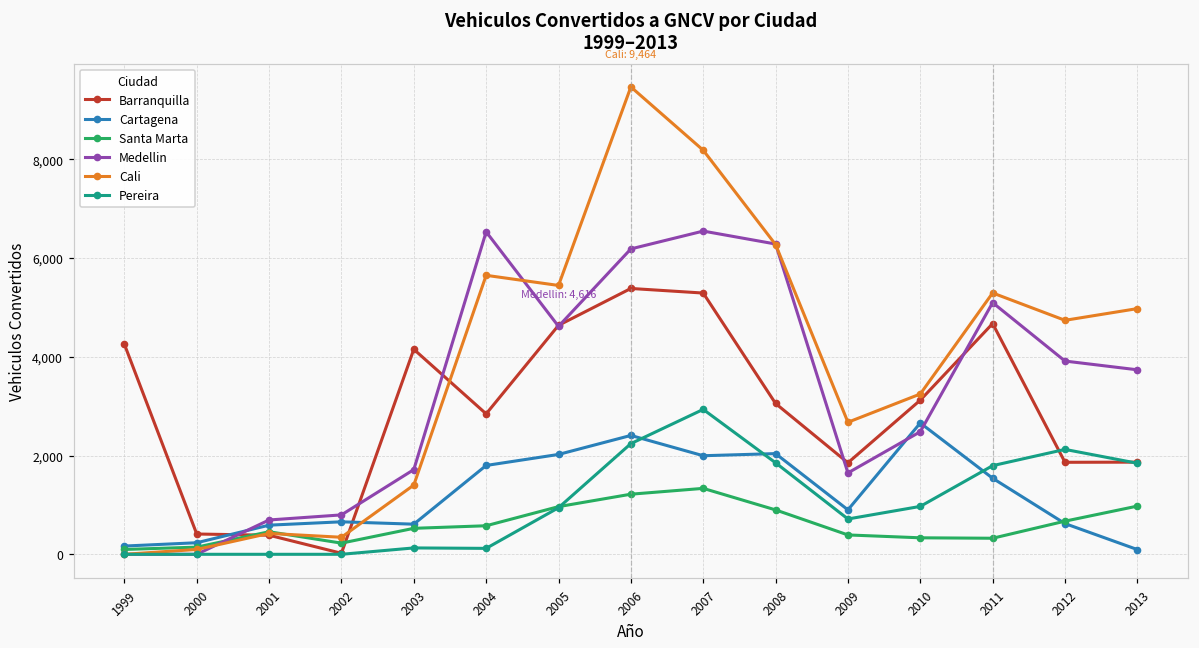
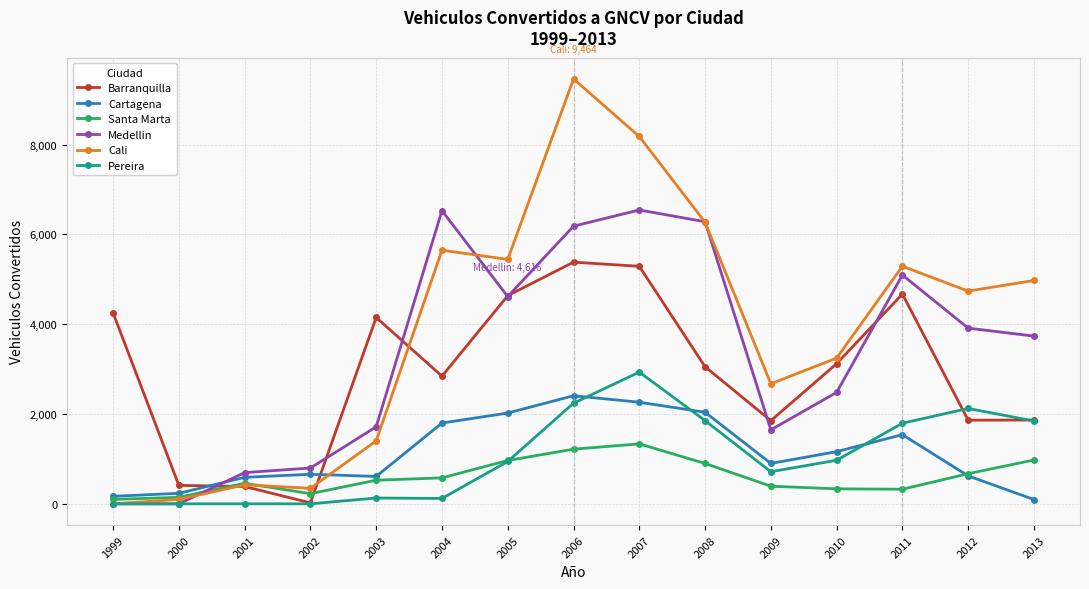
  {
    "Barranquilla": {
      "1999": "4,300",
      "2000": "400",
      "2003": "4,200",
      "2004": "2,800",
      "2006": "5,400",
      "2007": "5,300",
      "2008": "3,100",
      "2009": "1,900",
      "2010": "3,100",
      "2011": "4,700",
      "2012": "1,900"
    },
    "Cartagena": {
      "1999": "200",
      "2000": "200",
      "2001": "600",
      "2002": "700",
      "2003": "600",
      "2004": "1,800",
      "2005": "2,000",
      "2006": "2,400",
-     "2007": "2,000",
+     "2007": "2,300",
      "2008": "2,000",
      "2009": "900",
-     "2010": "2,700",
+     "2010": "1,200",
      "2011": "1,500",
      "2013": "100"
    },
    "Medellin": {
      "2001": "700",
      "2002": "800",
      "2003": "1,700",
      "2004": "6,500",
      "2006": "6,200",
      "2007": "6,500",
      "2009": "1,600",
      "2010": "2,500",
      "2011": "5,100",
      "2012": "3,900",
      "2013": "3,700"
    },
    "Cali": {
      "2006": "9,464"
    }
  }
